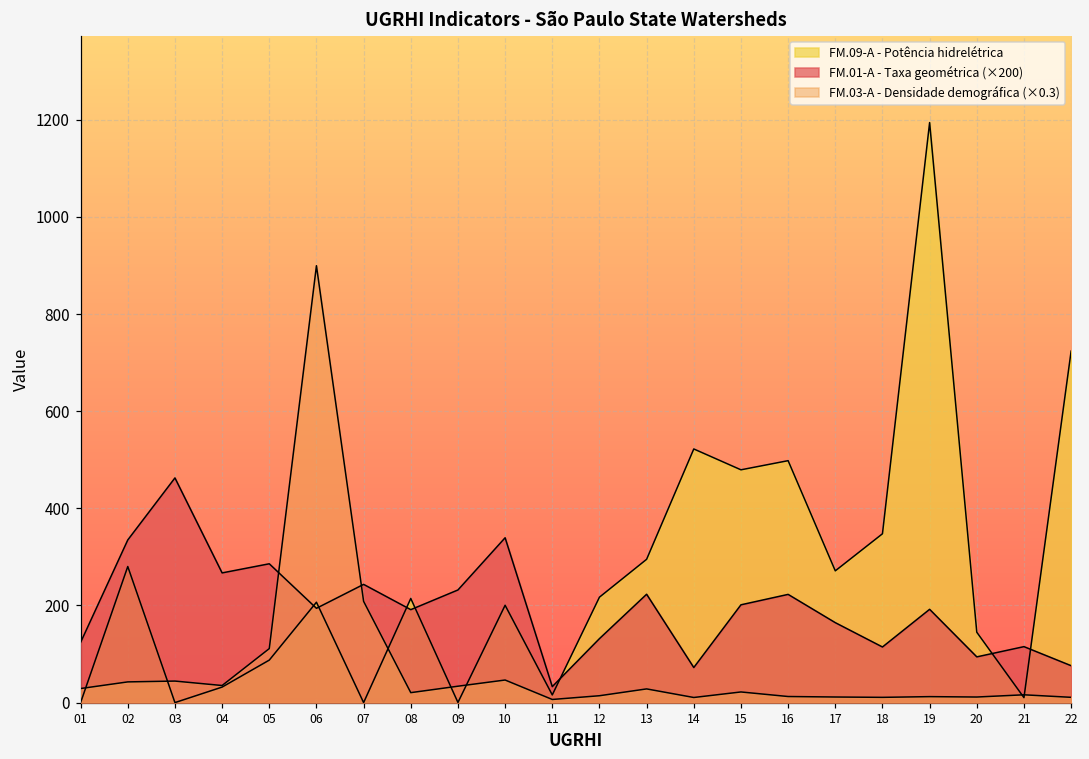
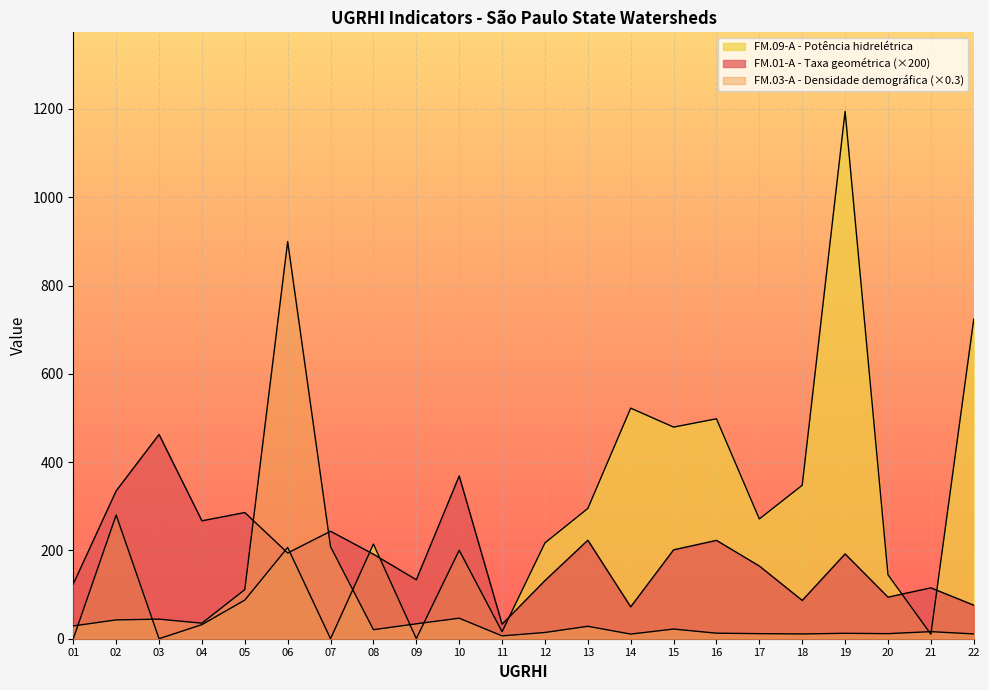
  {
    "FM.01-A - Taxa geométrica (×200)": {
      "01": 120,
      "02": 330,
      "03": 460,
      "04": 270,
      "05": 290,
      "06": 190,
      "07": 240,
      "08": 190,
-     "09": 230,
-     "10": 340,
+     "09": 130,
+     "10": 370,
      "11": 30,
      "12": 130,
      "13": 220,
      "14": 70,
      "15": 200,
      "16": 220,
      "17": 160,
-     "18": 110,
+     "18": 90,
      "19": 190,
      "20": 90,
      "21": 120,
      "22": 80
    }
  }
